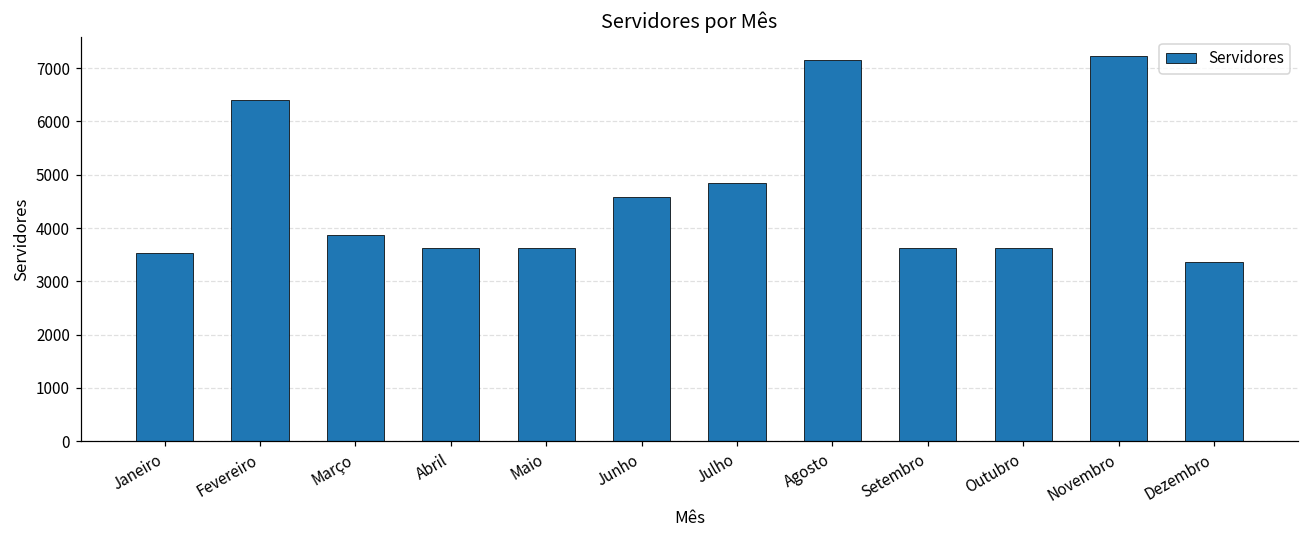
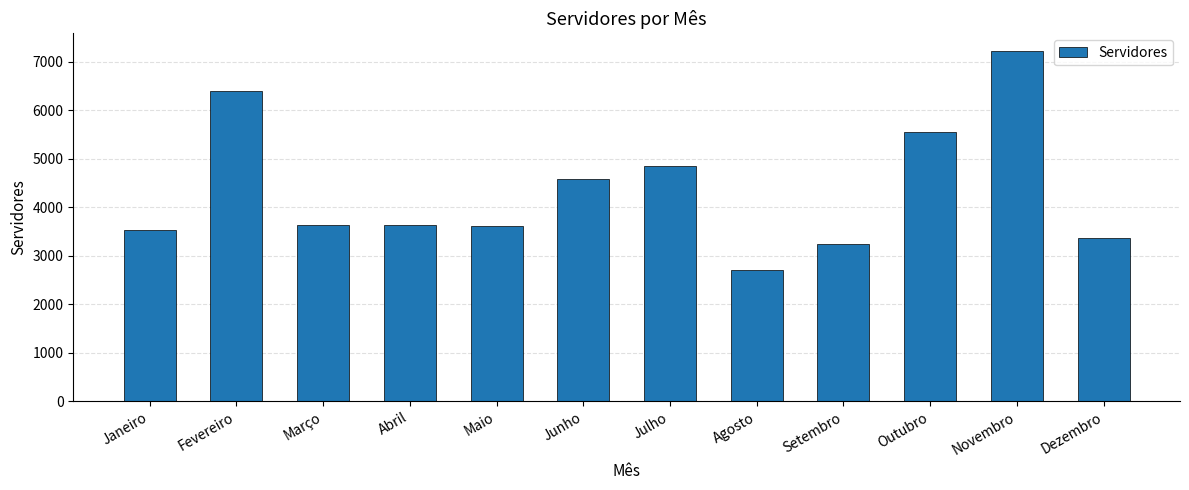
  {
    "Janeiro": 3500,
    "Fevereiro": 6400,
-   "Março": 3900,
+   "Março": 3600,
    "Abril": 3600,
    "Maio": 3600,
    "Junho": 4600,
    "Julho": 4800,
-   "Agosto": 7200,
-   "Setembro": 3600,
-   "Outubro": 3600,
+   "Agosto": 2700,
+   "Setembro": 3200,
+   "Outubro": 5600,
    "Novembro": 7200,
    "Dezembro": 3400
  }
